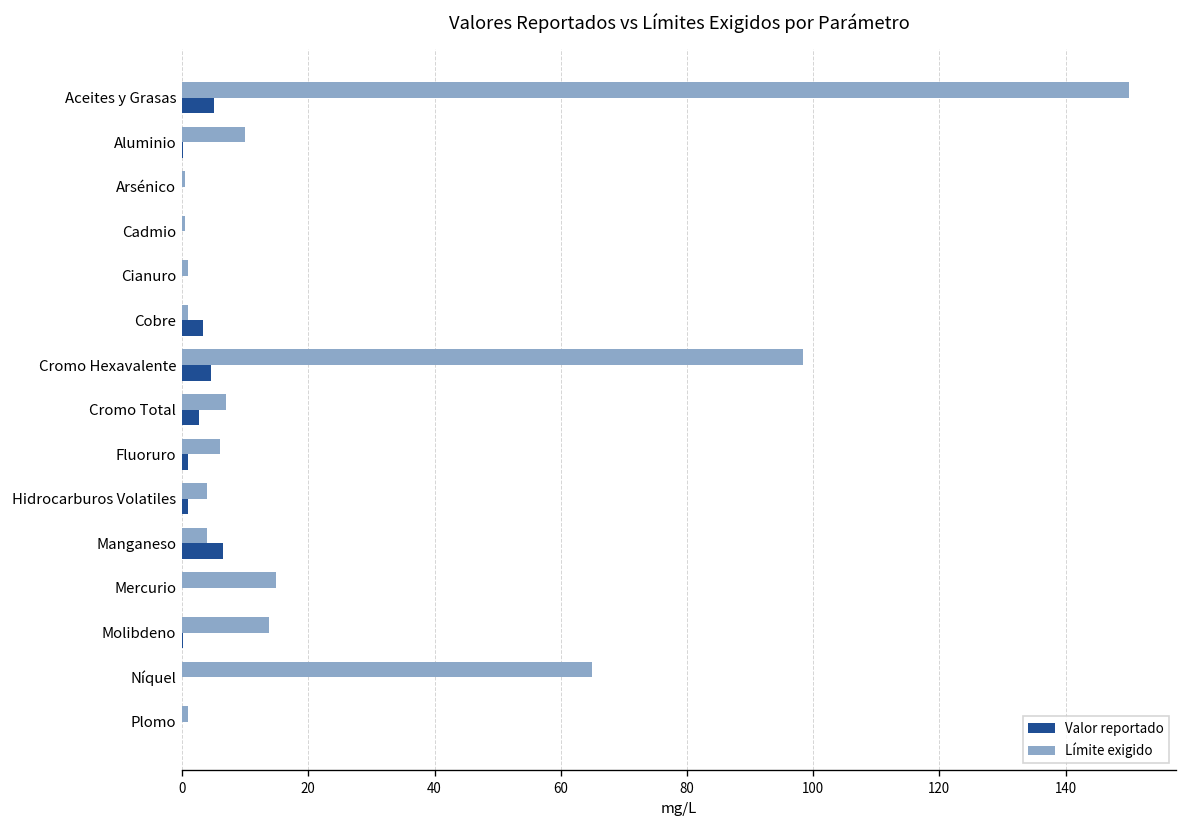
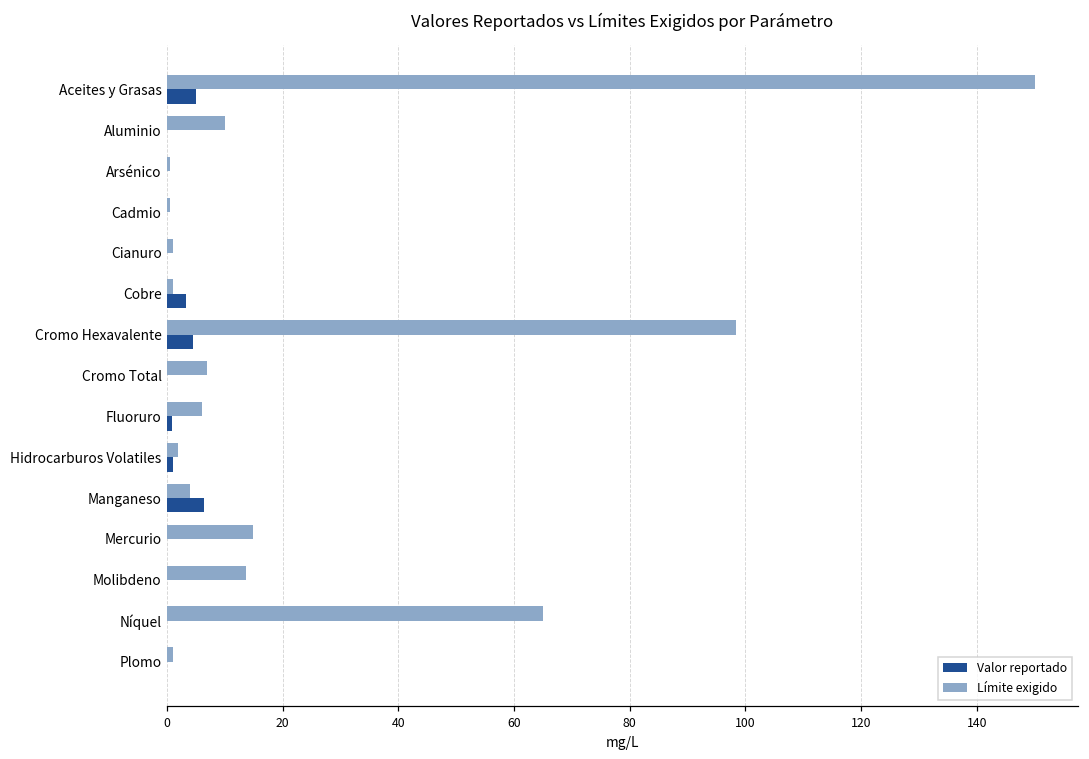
  {
    "Valor reportado": {
      "Aceites y Grasas": 5,
      "Cobre": 3,
      "Cromo Hexavalente": 5,
-     "Cromo Total": 3,
+     "Cromo Total": 0,
      "Fluoruro": 1,
      "Hidrocarburos Volatiles": 1,
      "Manganeso": 6
    },
    "Límite exigido": {
      "Aceites y Grasas": 150,
      "Aluminio": 10,
      "Arsénico": 1,
      "Cadmio": 1,
      "Cianuro": 1,
      "Cobre": 1,
      "Cromo Hexavalente": 98,
      "Cromo Total": 7,
      "Fluoruro": 6,
-     "Hidrocarburos Volatiles": 4,
+     "Hidrocarburos Volatiles": 2,
      "Manganeso": 4,
      "Mercurio": 15,
      "Molibdeno": 14,
      "Níquel": 65,
      "Plomo": 1
    }
  }
